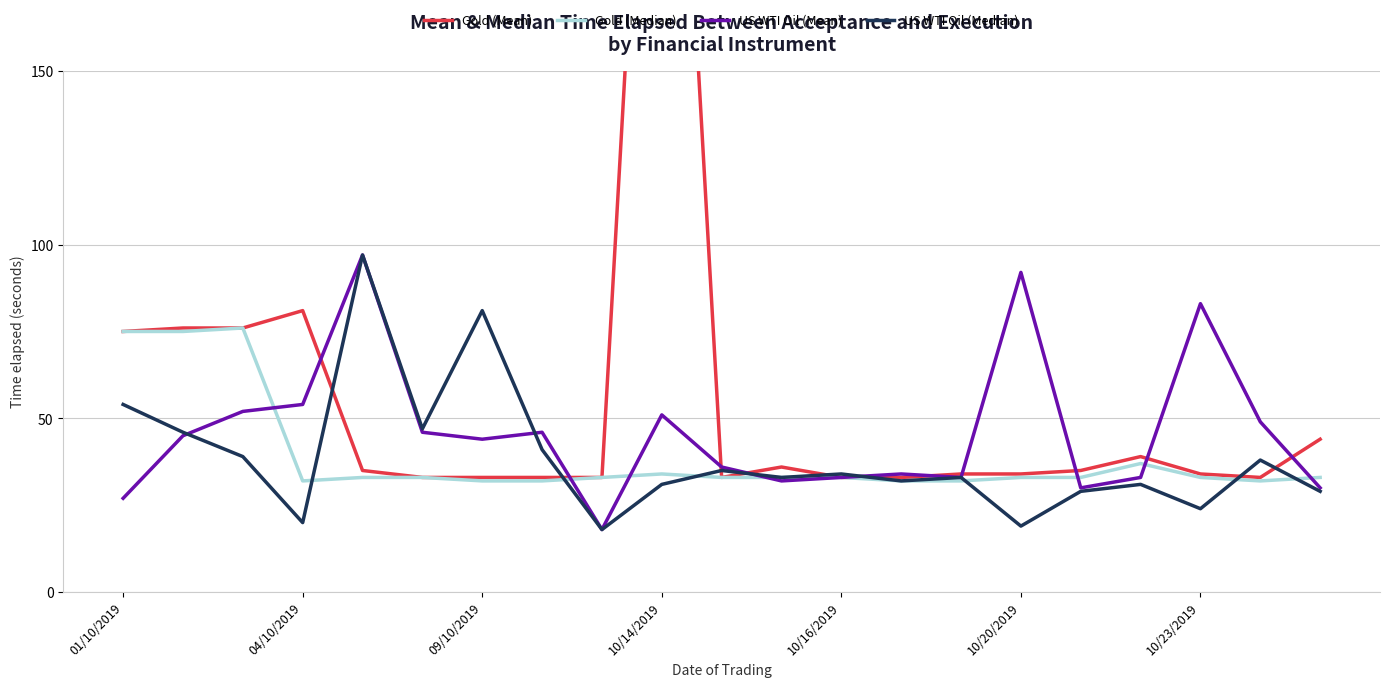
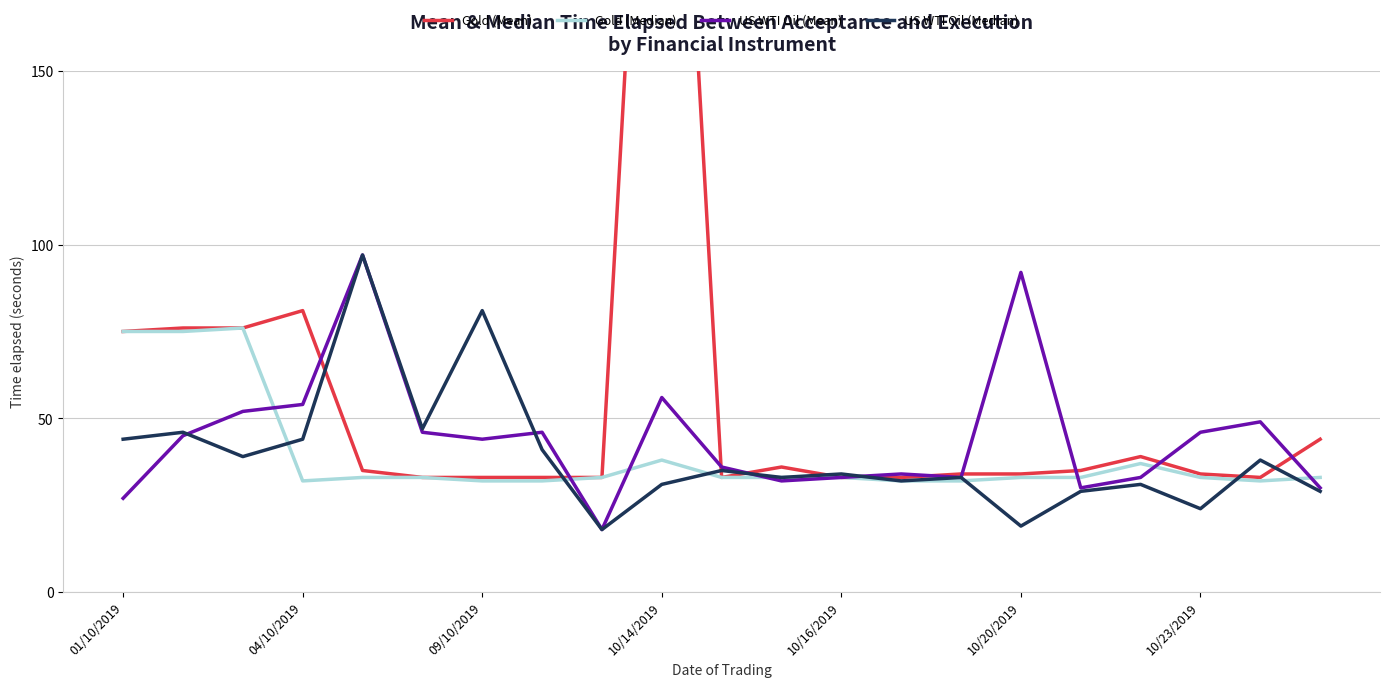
  {
    "Gold (Mean)": {
      "04/10/2019": 81,
      "09/10/2019": 33,
      "10/20/2019": 34,
      "10/23/2019": 34
    },
    "Gold (Median)": {
      "04/10/2019": 32,
      "09/10/2019": 32,
-     "10/14/2019": 34,
+     "10/14/2019": 38,
      "10/20/2019": 33,
      "10/23/2019": 33
    },
    "US WTI Oil (Mean)": {
      "01/10/2019": 27,
      "04/10/2019": 54,
      "09/10/2019": 44,
-     "10/14/2019": 51,
+     "10/14/2019": 56,
      "10/20/2019": 92,
-     "10/23/2019": 83
+     "10/23/2019": 46
    },
    "US WTI Oil (Median)": {
-     "01/10/2019": 54,
-     "04/10/2019": 20,
+     "01/10/2019": 44,
+     "04/10/2019": 44,
      "09/10/2019": 81,
      "10/14/2019": 31,
      "10/16/2019": 34,
      "10/20/2019": 19,
      "10/23/2019": 24
    }
  }
